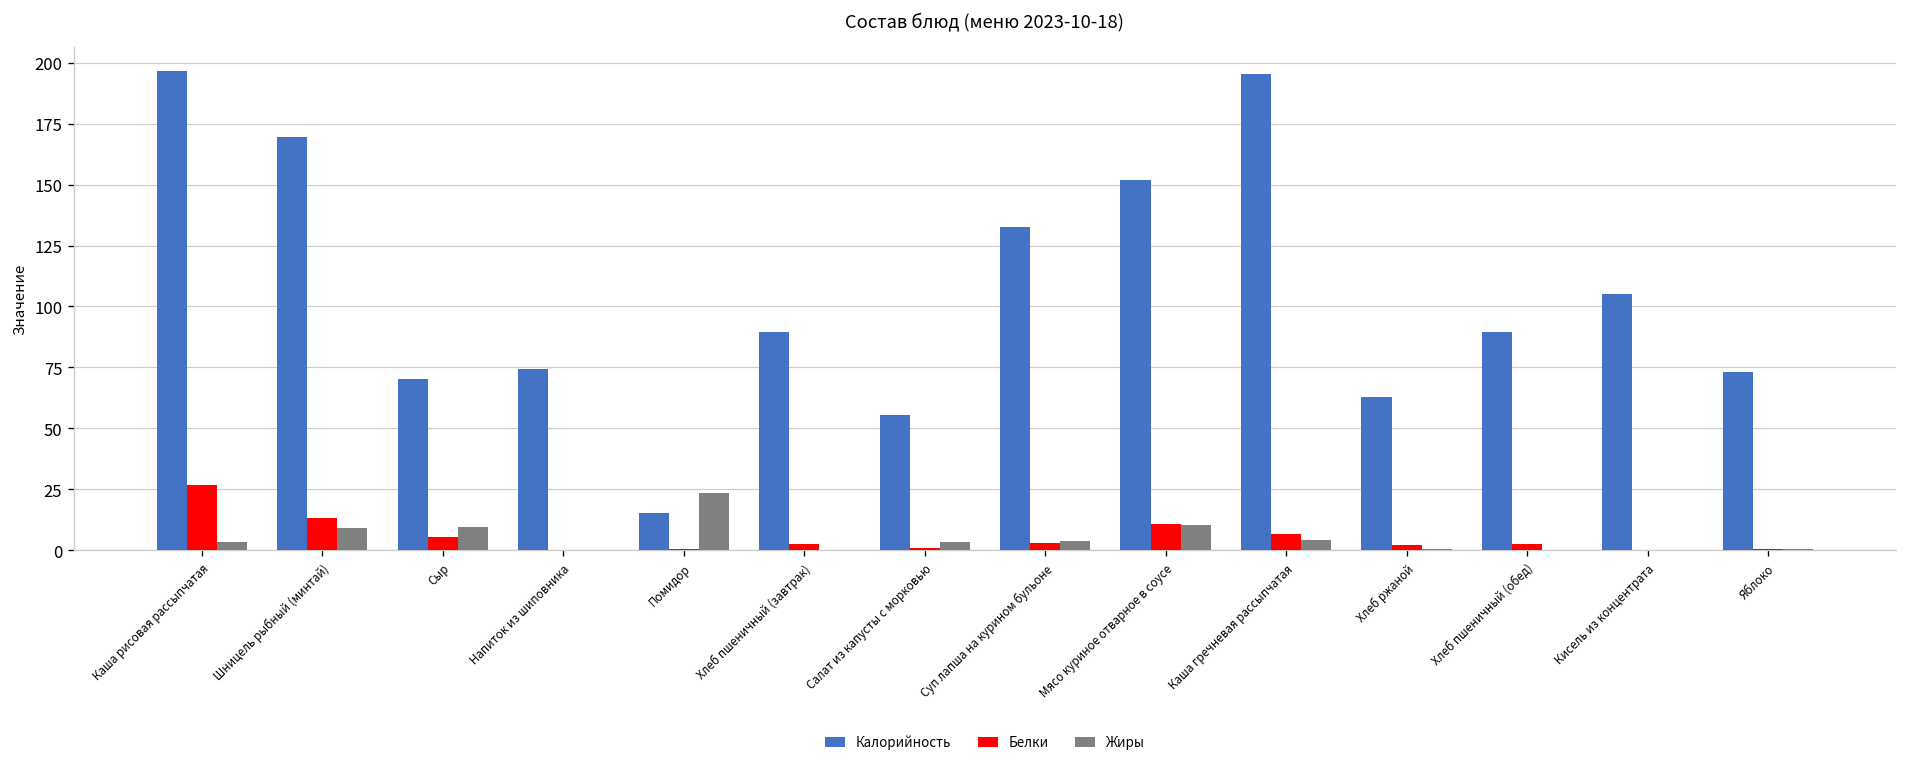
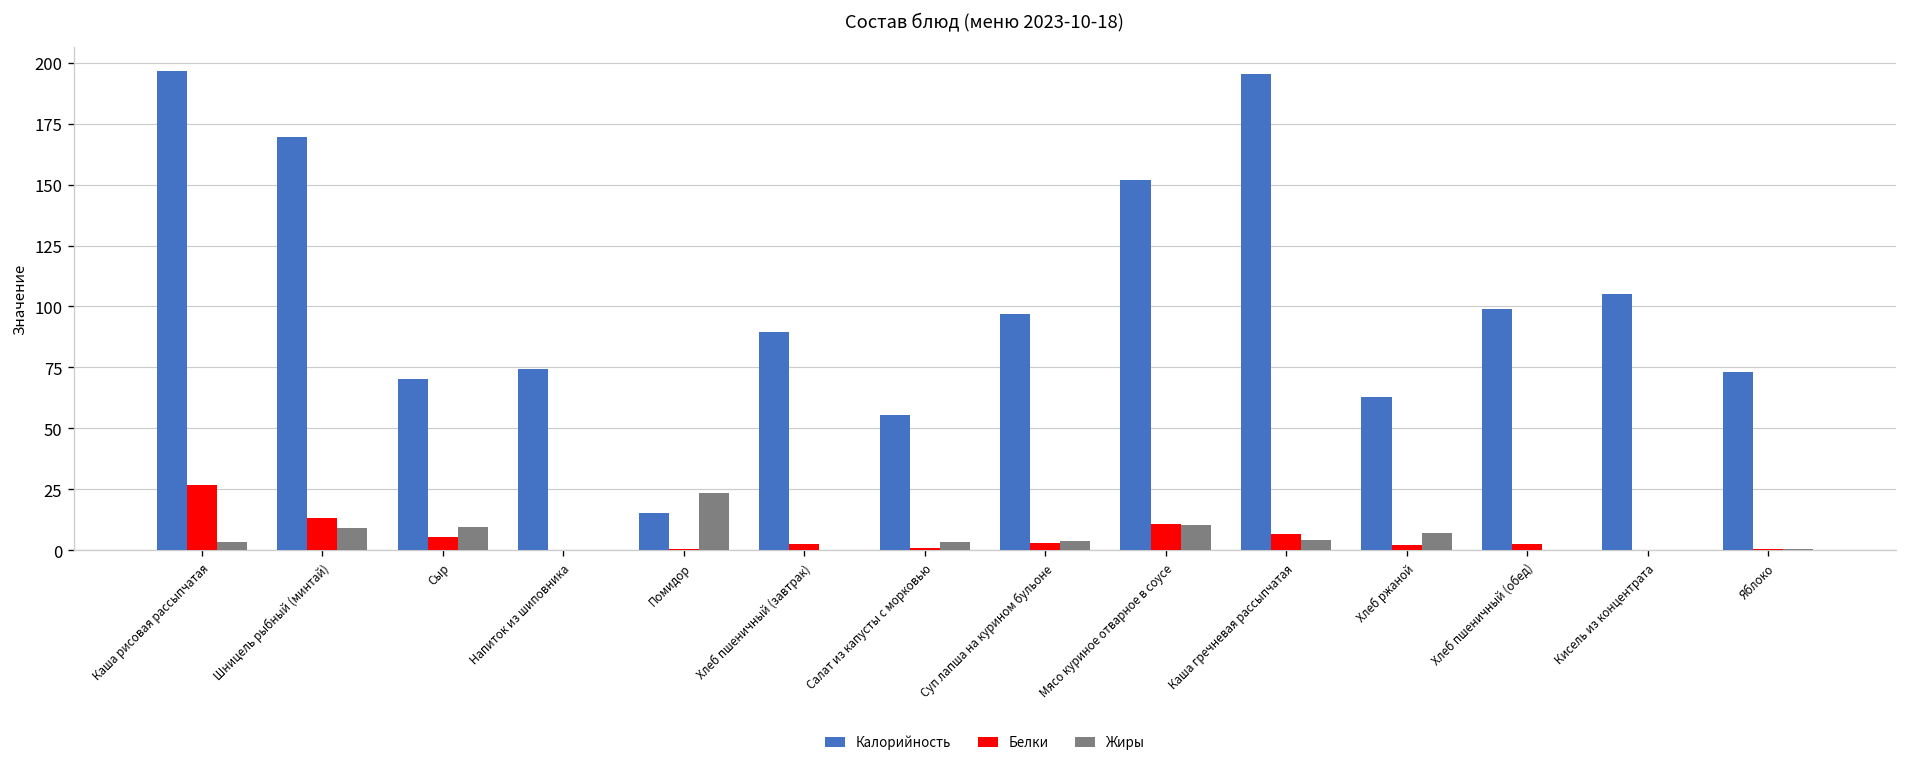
  {
    "Калорийность": {
      "Каша рисовая рассыпчатая": 197,
      "Шницель рыбный (минтай)": 170,
      "Сыр": 70,
      "Напиток из шиповника": 74,
      "Помидор": 15,
      "Хлеб пшеничный (завтрак)": 90,
      "Салат из капусты с морковью": 56,
-     "Суп лапша на курином бульоне": 133,
+     "Суп лапша на курином бульоне": 97,
      "Мясо куриное отварное в соусе": 152,
      "Каша гречневая рассыпчатая": 195,
      "Хлеб ржаной": 63,
-     "Хлеб пшеничный (обед)": 90,
+     "Хлеб пшеничный (обед)": 99,
      "Кисель из концентрата": 105,
      "Яблоко": 73
    },
    "Белки": {
      "Каша рисовая рассыпчатая": 27,
      "Шницель рыбный (минтай)": 13,
      "Сыр": 5,
      "Хлеб пшеничный (завтрак)": 3,
      "Суп лапша на курином бульоне": 3,
      "Мясо куриное отварное в соусе": 11,
      "Каша гречневая рассыпчатая": 7,
      "Хлеб ржаной": 2,
      "Хлеб пшеничный (обед)": 3
    },
    "Жиры": {
      "Каша рисовая рассыпчатая": 3,
      "Шницель рыбный (минтай)": 9,
      "Сыр": 9,
      "Помидор": 24,
      "Салат из капусты с морковью": 4,
      "Суп лапша на курином бульоне": 4,
      "Мясо куриное отварное в соусе": 10,
      "Каша гречневая рассыпчатая": 4,
-     "Хлеб ржаной": 0,
+     "Хлеб ржаной": 7,
      "Кисель из концентрата": 0
    }
  }
